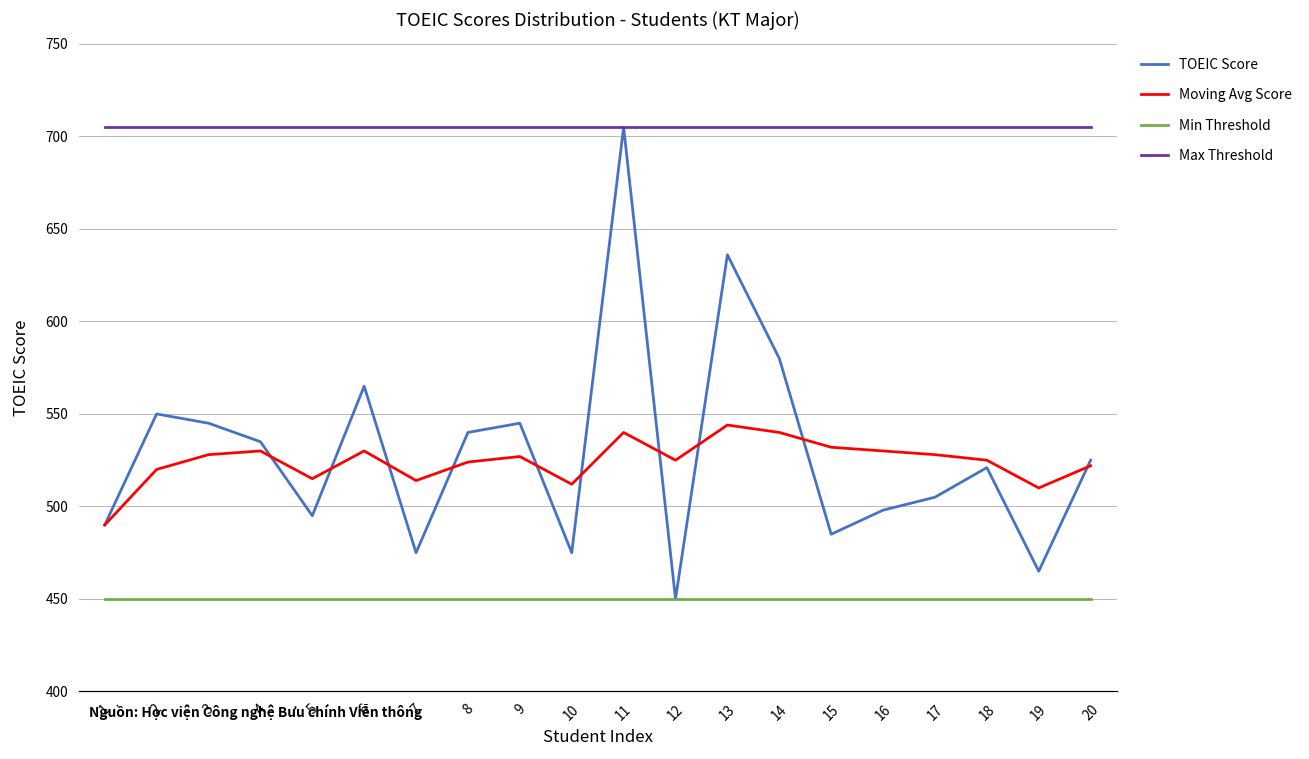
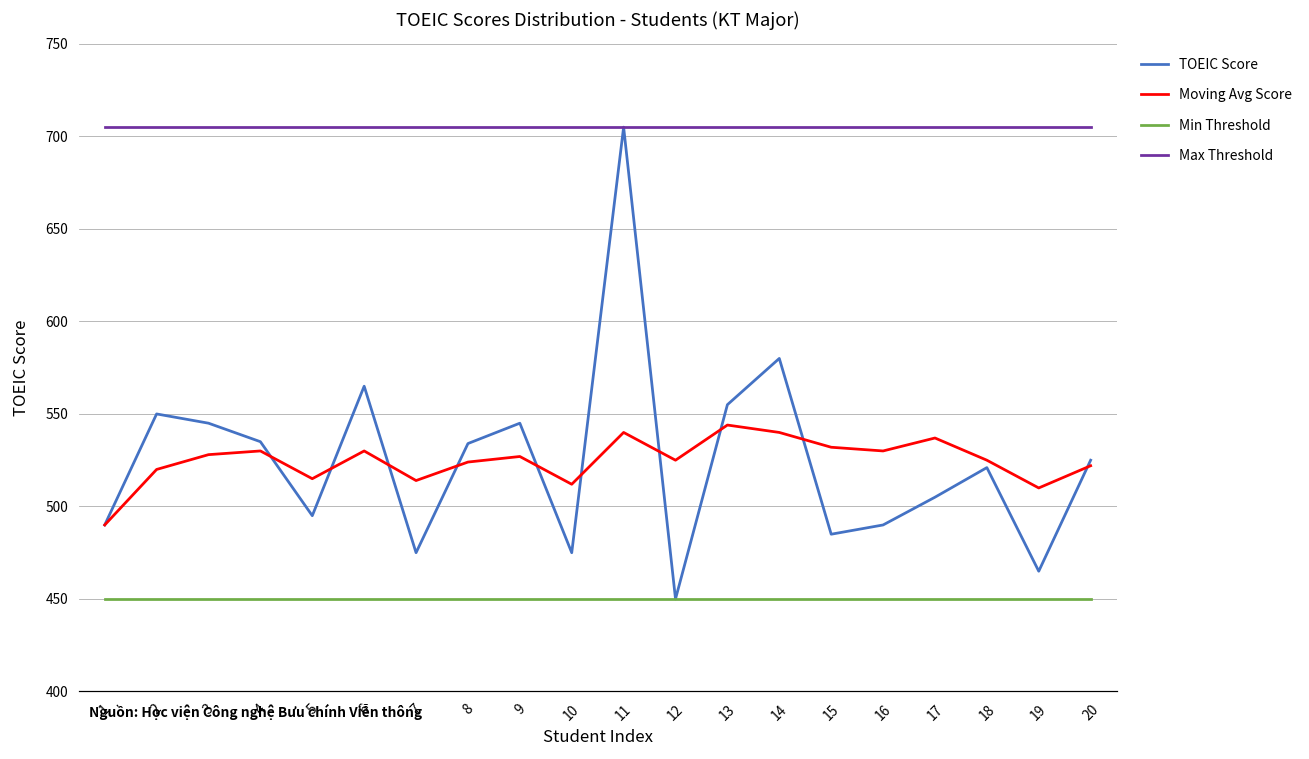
  {
    "TOEIC Score": {
      "2": 550,
      "3": 545,
      "4": 535,
      "5": 495,
      "6": 565,
      "7": 475,
-     "8": 540,
+     "8": 534,
      "9": 545,
      "10": 475,
-     "13": 636,
+     "13": 555,
      "14": 580,
      "15": 485,
-     "16": 498,
+     "16": 490,
      "17": 505,
      "18": 521,
      "19": 465,
      "20": 525
    },
    "Moving Avg Score": {
      "2": 520,
      "3": 528,
      "4": 530,
      "5": 515,
      "6": 530,
      "7": 514,
      "8": 524,
      "9": 527,
      "10": 512,
      "11": 540,
      "12": 525,
      "13": 544,
      "14": 540,
      "15": 532,
      "16": 530,
-     "17": 528,
+     "17": 537,
      "18": 525,
      "19": 510,
      "20": 522
    },
    "Min Threshold": {
      "1": 450,
      "2": 450,
      "3": 450,
      "4": 450,
      "5": 450,
      "6": 450,
      "7": 450,
      "8": 450,
      "9": 450,
      "10": 450,
      "11": 450,
      "13": 450,
      "14": 450,
      "15": 450,
      "16": 450,
      "17": 450,
      "18": 450,
      "19": 450,
      "20": 450
    },
    "Max Threshold": {
      "1": 705,
      "2": 705,
      "3": 705,
      "4": 705,
      "5": 705,
      "6": 705,
      "7": 705,
      "8": 705,
      "9": 705,
      "10": 705,
      "12": 705,
      "13": 705,
      "14": 705,
      "15": 705,
      "16": 705,
      "17": 705,
      "18": 705,
      "19": 705,
      "20": 705
    }
  }
